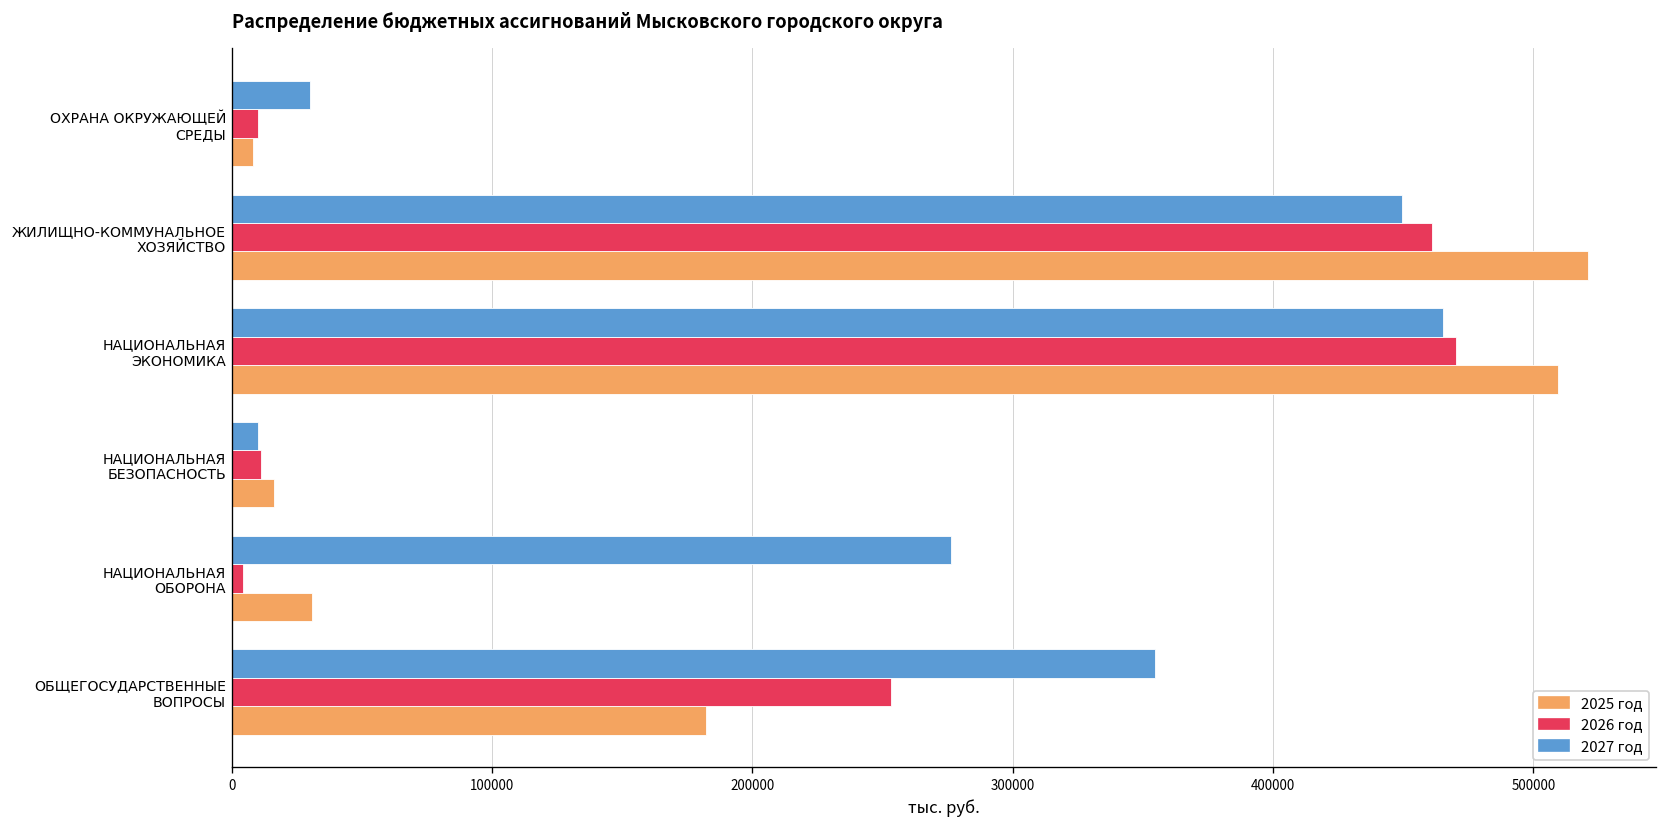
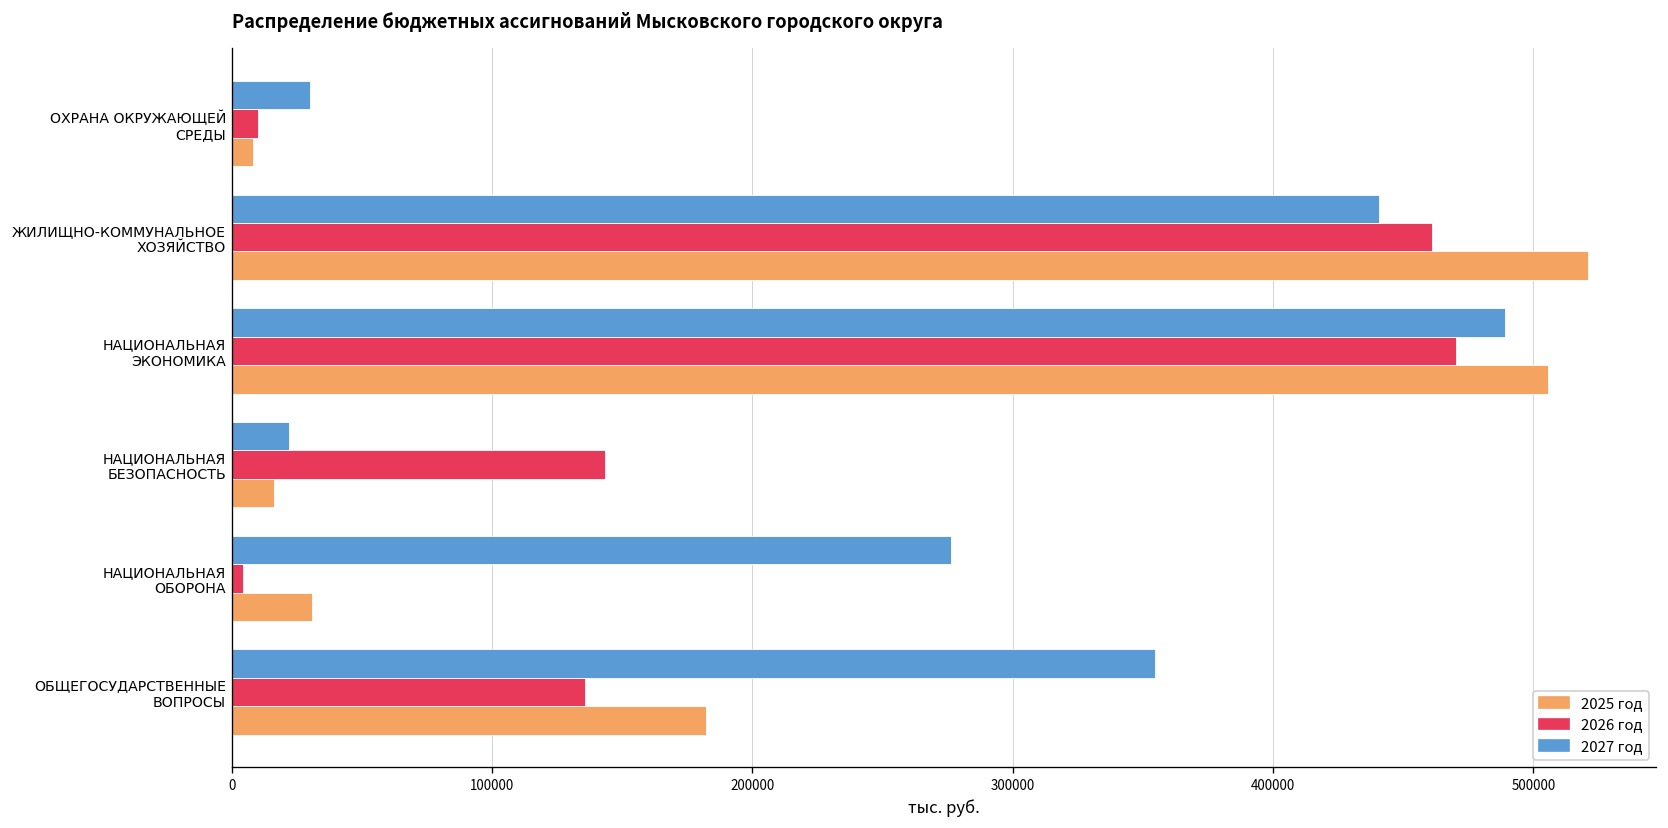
  {
    "2025 год": {
      "ОХРАНА ОКРУЖАЮЩЕЙ СРЕДЫ": 8000,
      "ЖИЛИЩНО-КОММУНАЛЬНОЕ ХОЗЯЙСТВО": 521000,
-     "НАЦИОНАЛЬНАЯ ЭКОНОМИКА": 509000,
+     "НАЦИОНАЛЬНАЯ ЭКОНОМИКА": 506000,
      "НАЦИОНАЛЬНАЯ БЕЗОПАСНОСТЬ": 16000,
      "НАЦИОНАЛЬНАЯ ОБОРОНА": 31000,
      "ОБЩЕГОСУДАРСТВЕННЫЕ ВОПРОСЫ": 182000
    },
    "2026 год": {
      "ОХРАНА ОКРУЖАЮЩЕЙ СРЕДЫ": 10000,
      "ЖИЛИЩНО-КОММУНАЛЬНОЕ ХОЗЯЙСТВО": 461000,
      "НАЦИОНАЛЬНАЯ ЭКОНОМИКА": 470000,
-     "НАЦИОНАЛЬНАЯ БЕЗОПАСНОСТЬ": 11000,
+     "НАЦИОНАЛЬНАЯ БЕЗОПАСНОСТЬ": 143000,
      "НАЦИОНАЛЬНАЯ ОБОРОНА": 4000,
-     "ОБЩЕГОСУДАРСТВЕННЫЕ ВОПРОСЫ": 253000
+     "ОБЩЕГОСУДАРСТВЕННЫЕ ВОПРОСЫ": 136000
    },
    "2027 год": {
      "ОХРАНА ОКРУЖАЮЩЕЙ СРЕДЫ": 30000,
-     "ЖИЛИЩНО-КОММУНАЛЬНОЕ ХОЗЯЙСТВО": 450000,
-     "НАЦИОНАЛЬНАЯ ЭКОНОМИКА": 465000,
-     "НАЦИОНАЛЬНАЯ БЕЗОПАСНОСТЬ": 10000,
+     "ЖИЛИЩНО-КОММУНАЛЬНОЕ ХОЗЯЙСТВО": 441000,
+     "НАЦИОНАЛЬНАЯ ЭКОНОМИКА": 489000,
+     "НАЦИОНАЛЬНАЯ БЕЗОПАСНОСТЬ": 22000,
      "НАЦИОНАЛЬНАЯ ОБОРОНА": 276000,
      "ОБЩЕГОСУДАРСТВЕННЫЕ ВОПРОСЫ": 355000
    }
  }
